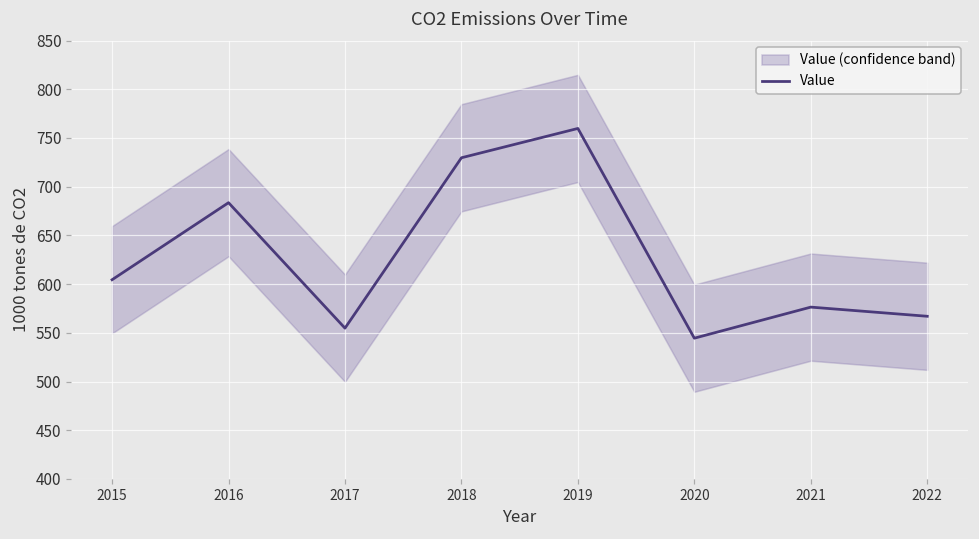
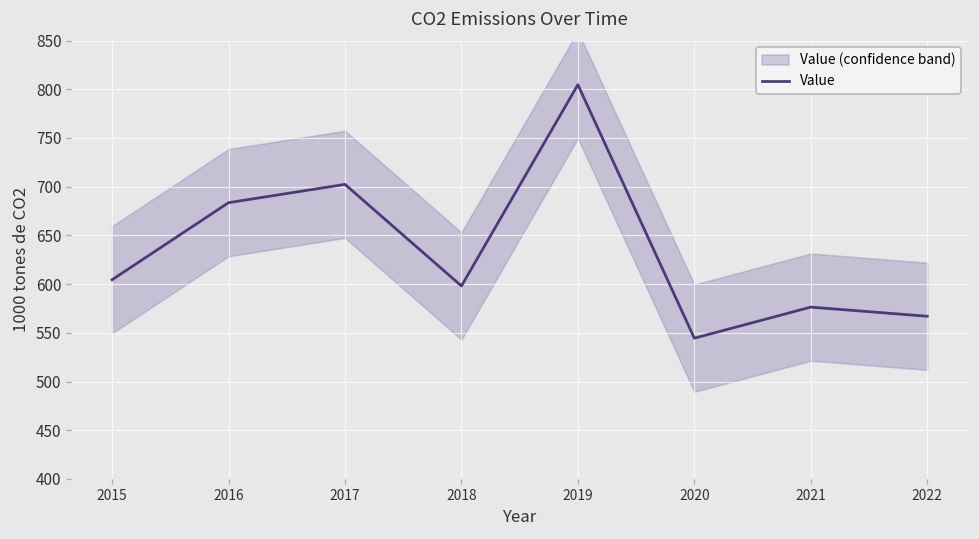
  {
    "Value": {
      "2015": 600,
      "2016": 680,
-     "2017": 550,
-     "2018": 730,
-     "2019": 760,
+     "2017": 700,
+     "2018": 600,
+     "2019": 800,
      "2020": 540,
      "2021": 580,
      "2022": 570
    }
  }
